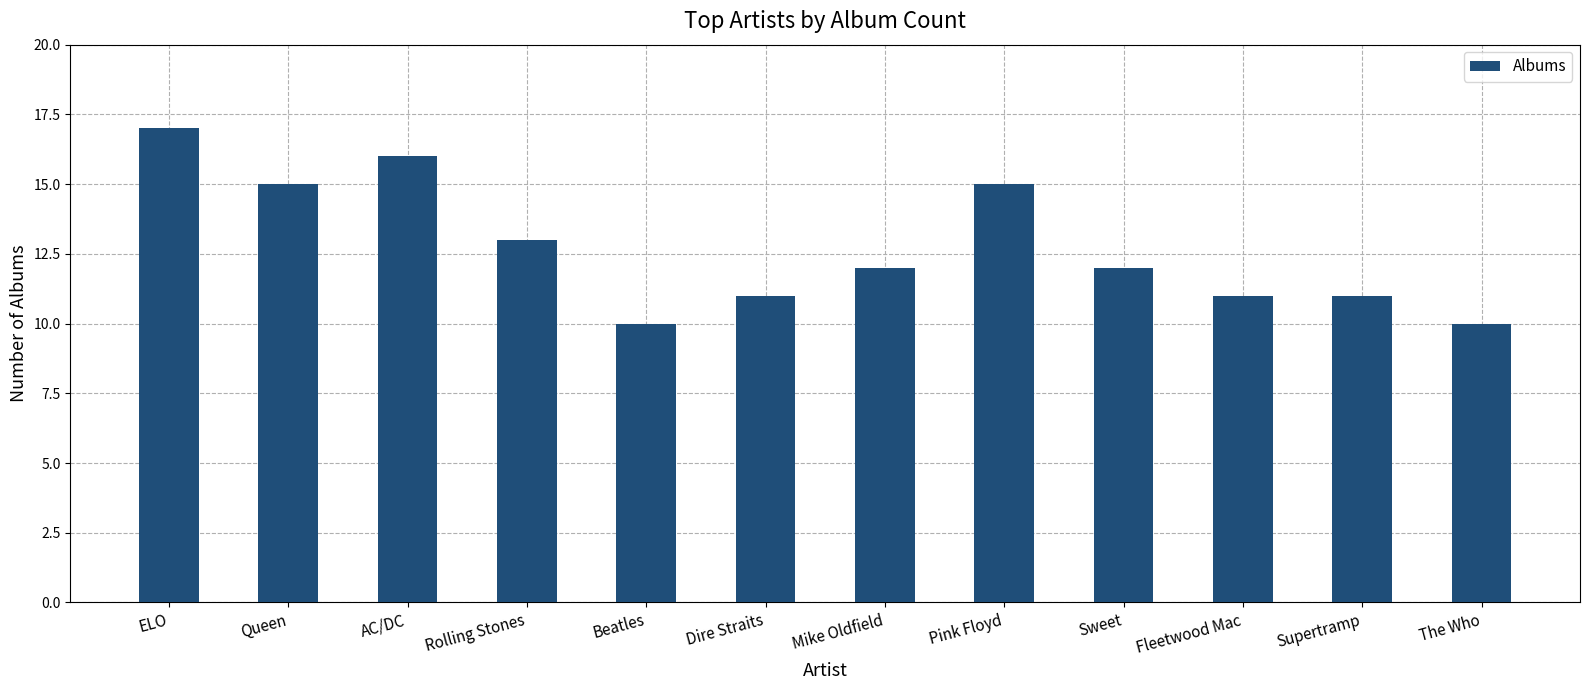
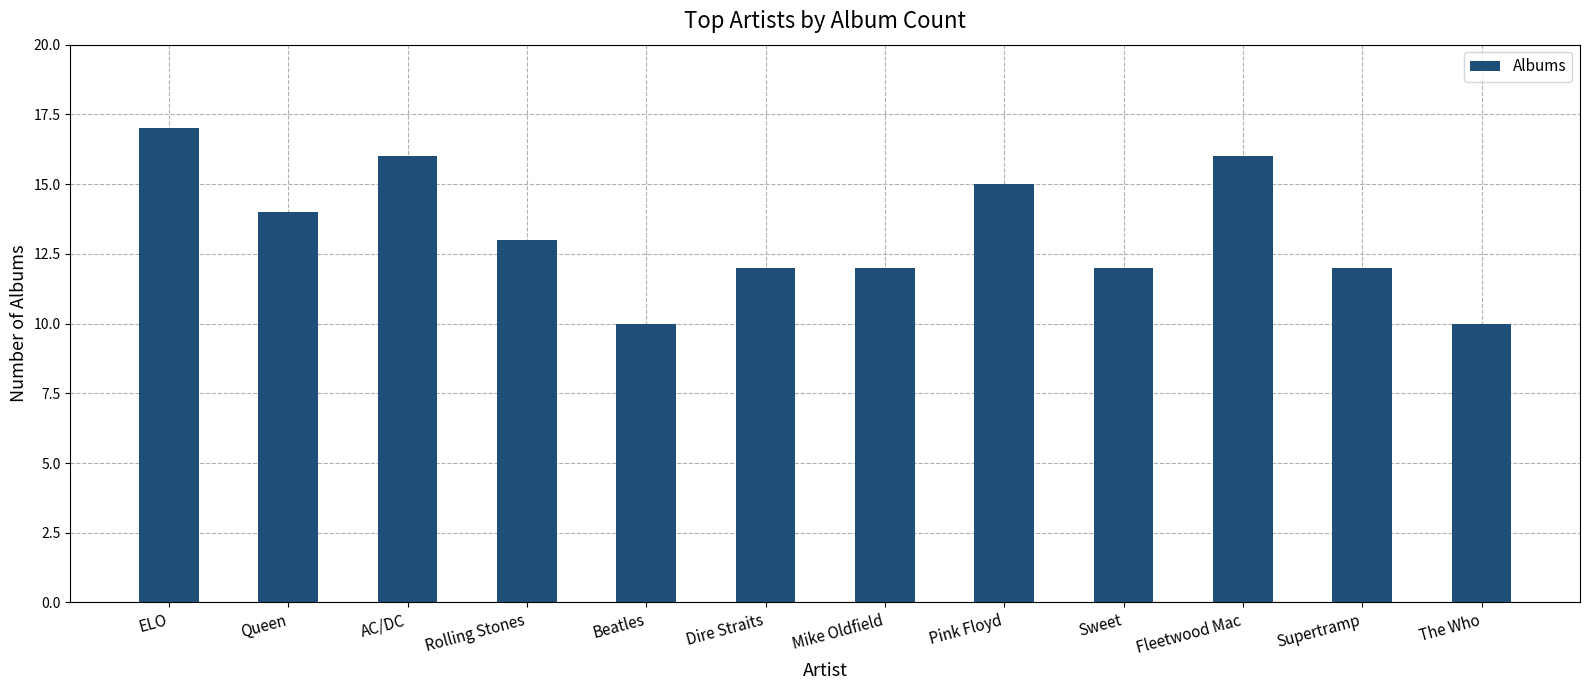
  {
    "ELO": 17,
-   "Queen": 15,
+   "Queen": 14,
    "AC/DC": 16,
    "Rolling Stones": 13,
    "Beatles": 10,
-   "Dire Straits": 11,
+   "Dire Straits": 12,
    "Mike Oldfield": 12,
    "Pink Floyd": 15,
    "Sweet": 12,
-   "Fleetwood Mac": 11,
-   "Supertramp": 11,
+   "Fleetwood Mac": 16,
+   "Supertramp": 12,
    "The Who": 10
  }
